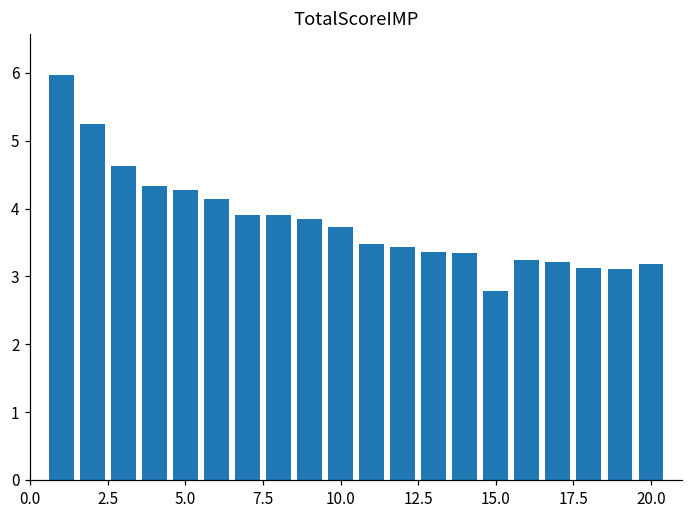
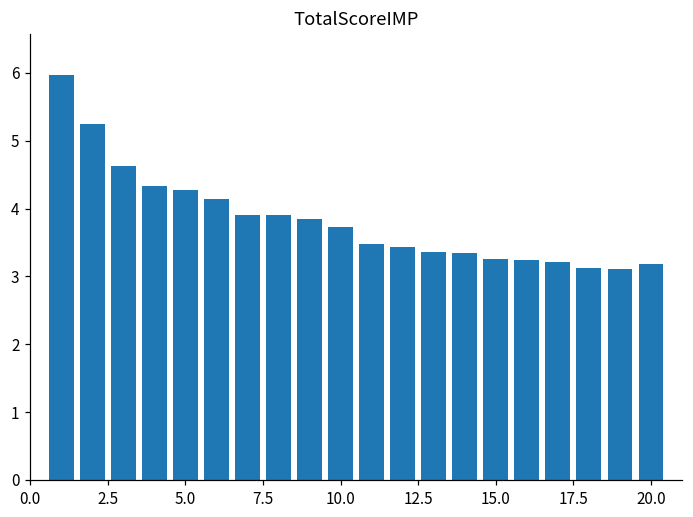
  {
    "5.0": 4.3,
    "10.0": 3.7,
-   "15.0": 2.8,
+   "15.0": 3.3,
    "20.0": 3.2
  }
